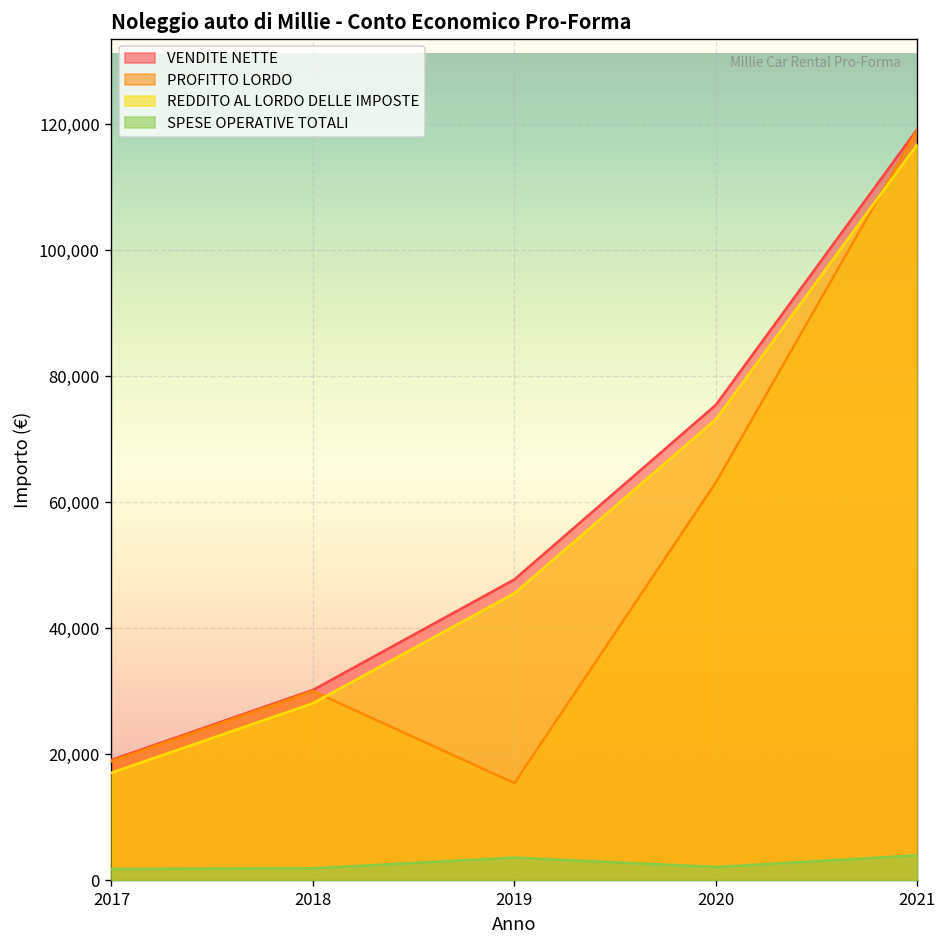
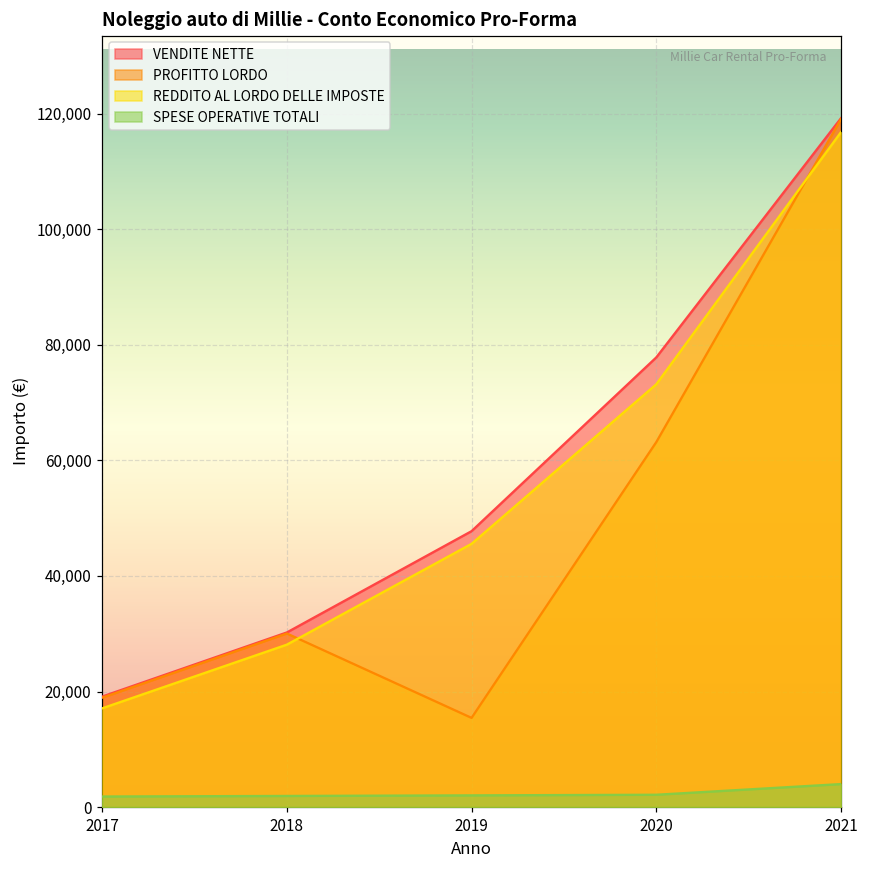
  {
    "VENDITE NETTE": {
      "2019": "48,000",
-     "2020": "75,000"
+     "2020": "78,000"
    },
    "PROFITTO LORDO": {
      "2019": "15,000",
      "2020": "63,000"
    },
    "REDDITO AL LORDO DELLE IMPOSTE": {
      "2017": "17,000",
      "2018": "28,000",
      "2019": "46,000",
      "2020": "73,000",
      "2021": "117,000"
    },
    "SPESE OPERATIVE TOTALI": {
      "2017": "2,000",
      "2018": "2,000",
-     "2019": "4,000",
+     "2019": "2,000",
      "2020": "2,000",
      "2021": "4,000"
    }
  }
